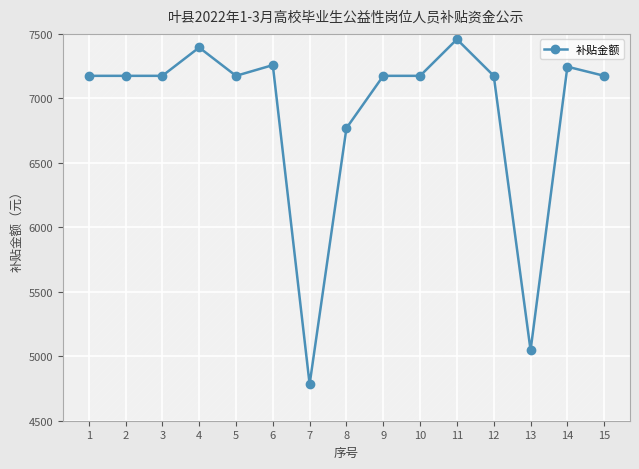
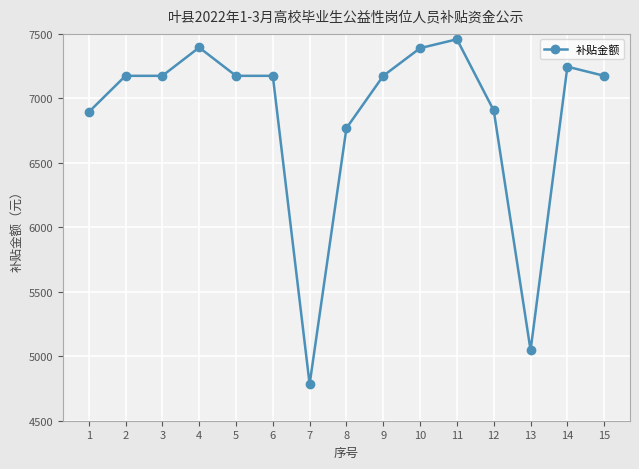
  {
    "补贴金额": {
-     "1": 7170,
+     "1": 6890,
      "2": 7170,
      "3": 7170,
      "4": 7390,
      "5": 7170,
-     "6": 7260,
+     "6": 7170,
      "7": 4780,
      "8": 6770,
      "9": 7170,
-     "10": 7170,
+     "10": 7390,
      "11": 7460,
-     "12": 7170,
+     "12": 6910,
      "13": 5050,
      "14": 7250,
      "15": 7170
    }
  }
